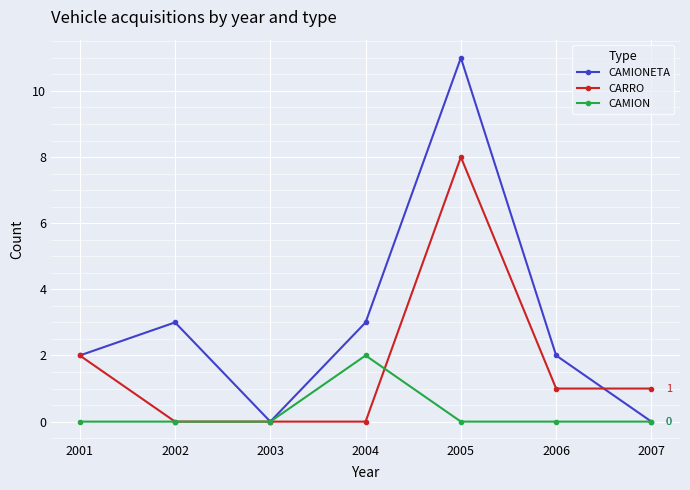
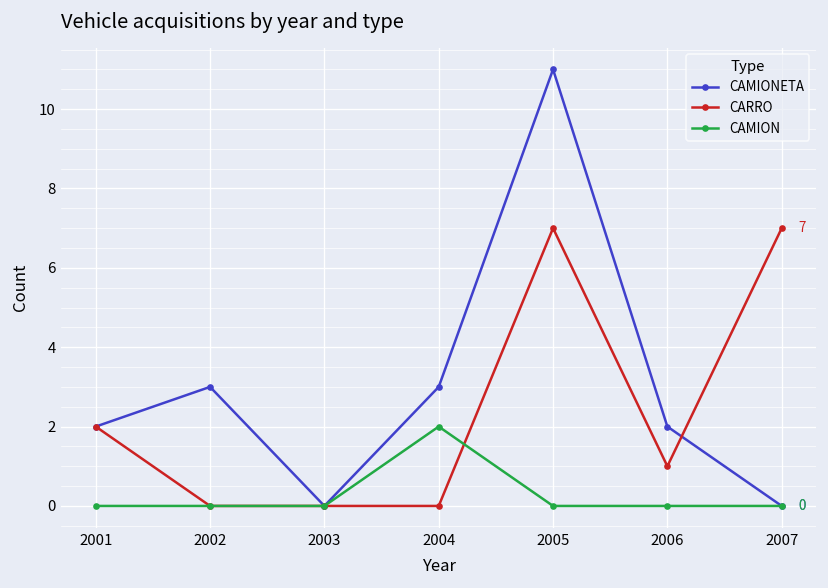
  {
    "CAMIONETA": {
      "2002": 3,
      "2004": 3,
      "2005": 11,
      "2006": 2
    },
    "CARRO": {
-     "2005": 8,
-     "2007": 1
+     "2005": 7,
+     "2007": 7
    },
    "CAMION": {
      "2001": 0,
      "2004": 2,
      "2005": 0,
      "2006": 0
    }
  }
